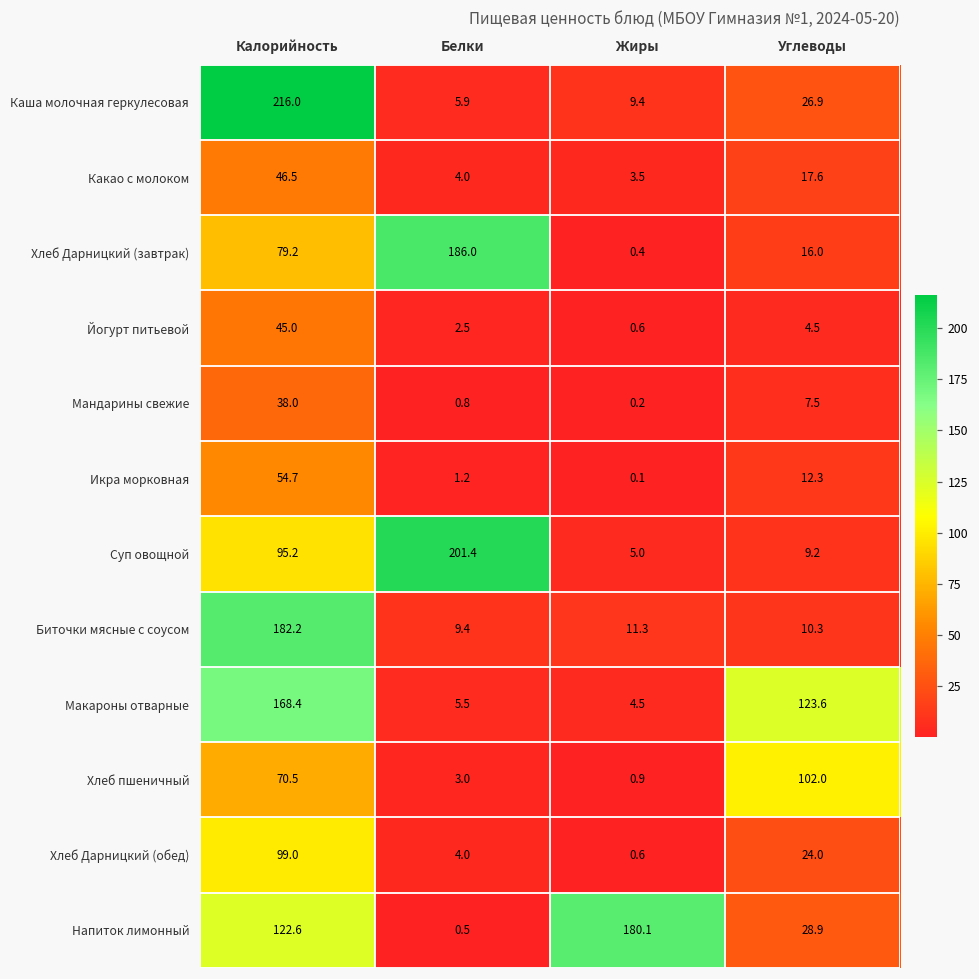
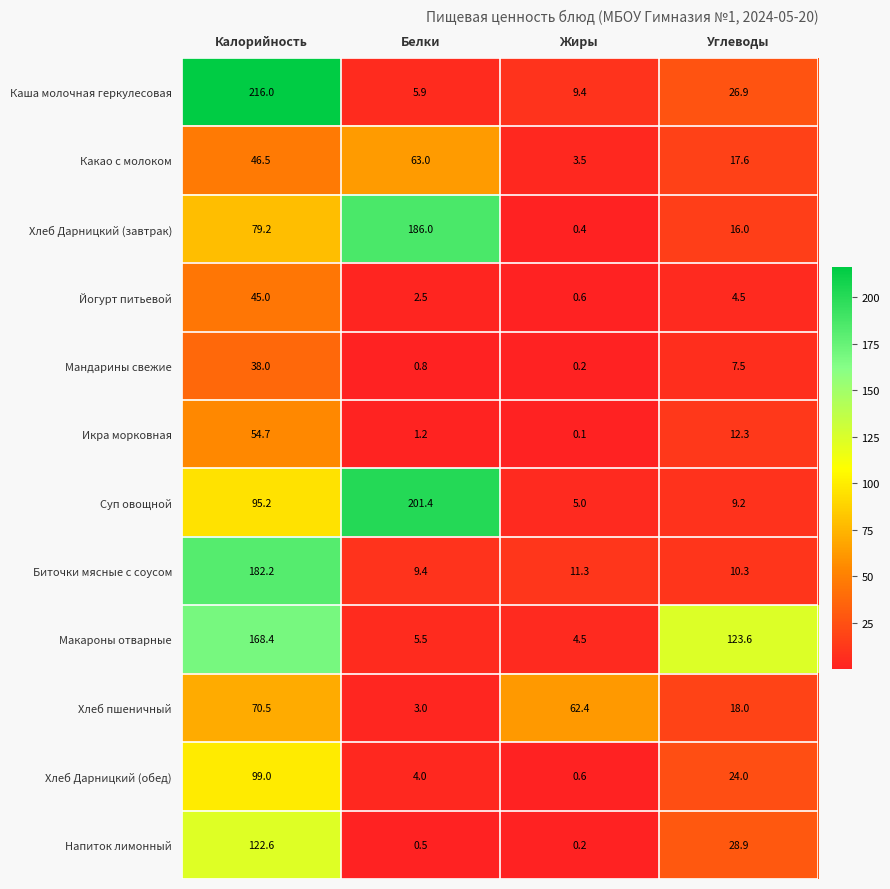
  {
    "Каша молочная геркулесовая": {
      "Калорийность": 216.0,
      "Белки": 5.9,
      "Жиры": 9.4,
      "Углеводы": 26.9
    },
    "Какао с молоком": {
      "Калорийность": 46.5,
-     "Белки": 4.0,
+     "Белки": 63.0,
      "Жиры": 3.5,
      "Углеводы": 17.6
    },
    "Хлеб Дарницкий (завтрак)": {
      "Калорийность": 79.2,
      "Белки": 186.0,
      "Жиры": 0.4,
      "Углеводы": 16.0
    },
    "Йогурт питьевой": {
      "Калорийность": 45.0,
      "Белки": 2.5,
      "Жиры": 0.6,
      "Углеводы": 4.5
    },
    "Мандарины свежие": {
      "Калорийность": 38.0,
      "Белки": 0.8,
      "Жиры": 0.2,
      "Углеводы": 7.5
    },
    "Икра морковная": {
      "Калорийность": 54.7,
      "Белки": 1.2,
      "Жиры": 0.1,
      "Углеводы": 12.3
    },
    "Суп овощной": {
      "Калорийность": 95.2,
      "Белки": 201.4,
      "Жиры": 5.0,
      "Углеводы": 9.2
    },
    "Биточки мясные с соусом": {
      "Калорийность": 182.2,
      "Белки": 9.4,
      "Жиры": 11.3,
      "Углеводы": 10.3
    },
    "Макароны отварные": {
      "Калорийность": 168.4,
      "Белки": 5.5,
      "Жиры": 4.5,
      "Углеводы": 123.6
    },
    "Хлеб пшеничный": {
      "Калорийность": 70.5,
      "Белки": 3.0,
-     "Жиры": 0.9,
-     "Углеводы": 102.0
+     "Жиры": 62.4,
+     "Углеводы": 18.0
    },
    "Хлеб Дарницкий (обед)": {
      "Калорийность": 99.0,
      "Белки": 4.0,
      "Жиры": 0.6,
      "Углеводы": 24.0
    },
    "Напиток лимонный": {
      "Калорийность": 122.6,
      "Белки": 0.5,
-     "Жиры": 180.1,
+     "Жиры": 0.2,
      "Углеводы": 28.9
    }
  }
